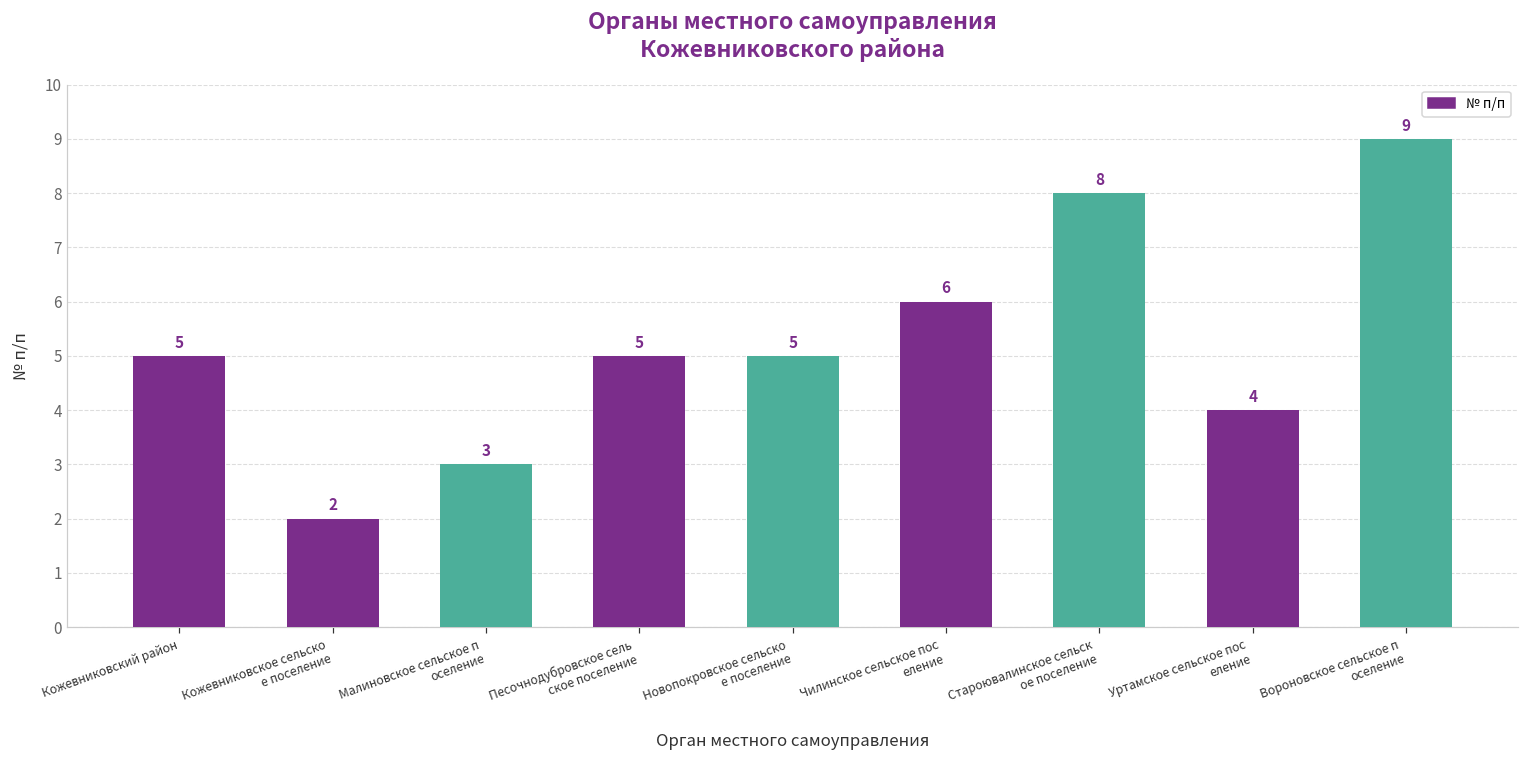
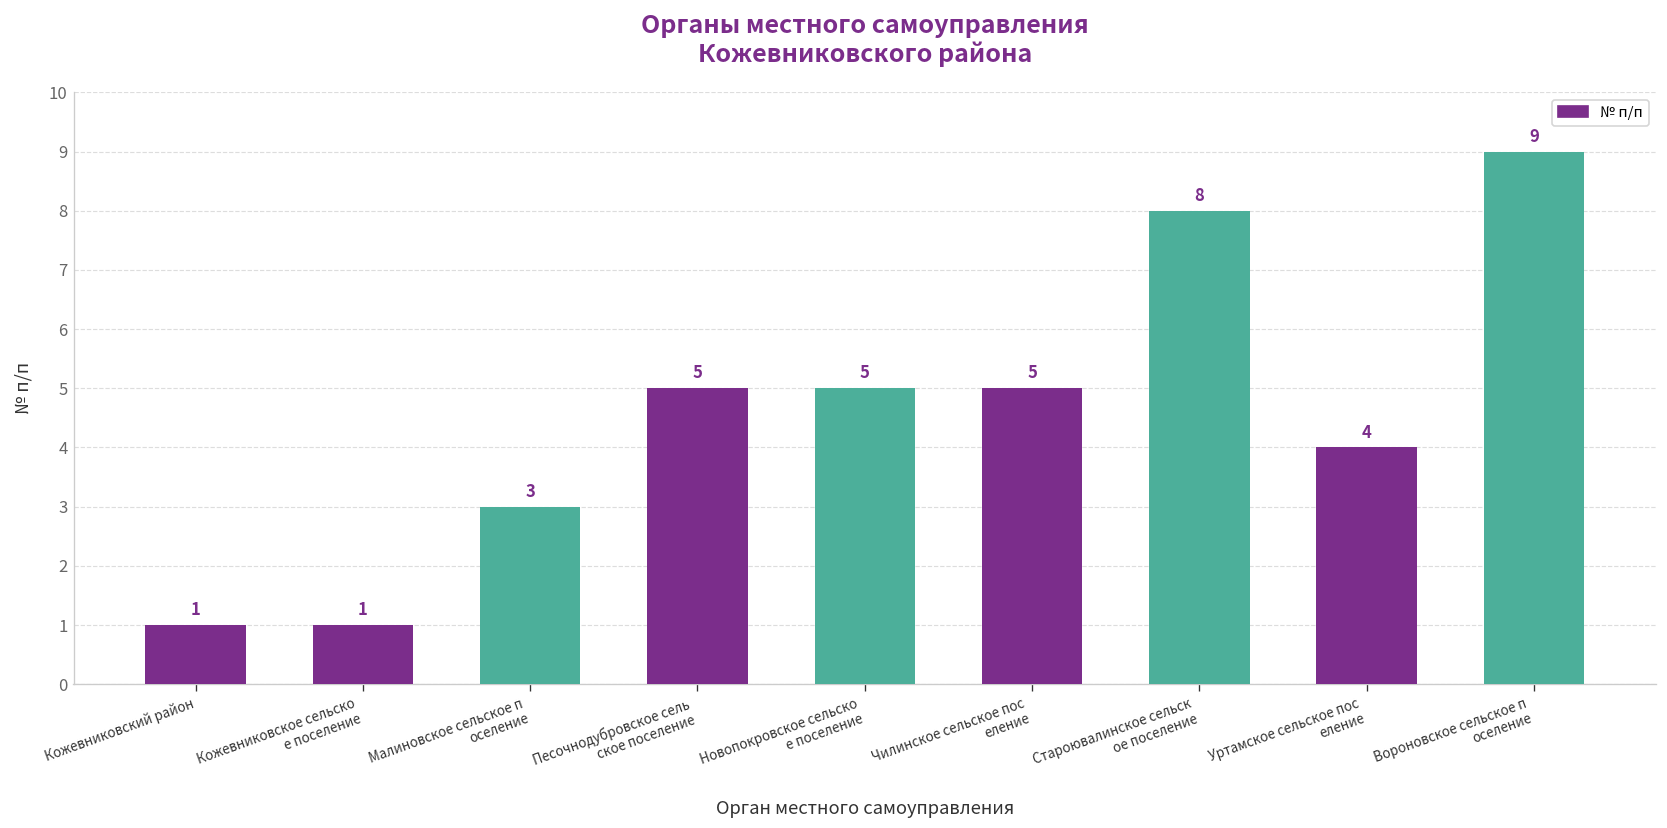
  {
-   "Кожевниковский район": 5,
-   "Кожевниковское сельско е поселение": 2,
+   "Кожевниковский район": 1,
+   "Кожевниковское сельско е поселение": 1,
    "Малиновское сельское п оселение": 3,
    "Песочнодубровское сель ское поселение": 5,
    "Новопокровское сельско е поселение": 5,
-   "Чилинское сельское пос еление": 6,
+   "Чилинское сельское пос еление": 5,
    "Староювалинское сельск ое поселение": 8,
    "Уртамское сельское пос еление": 4,
    "Вороновское сельское п оселение": 9
  }
